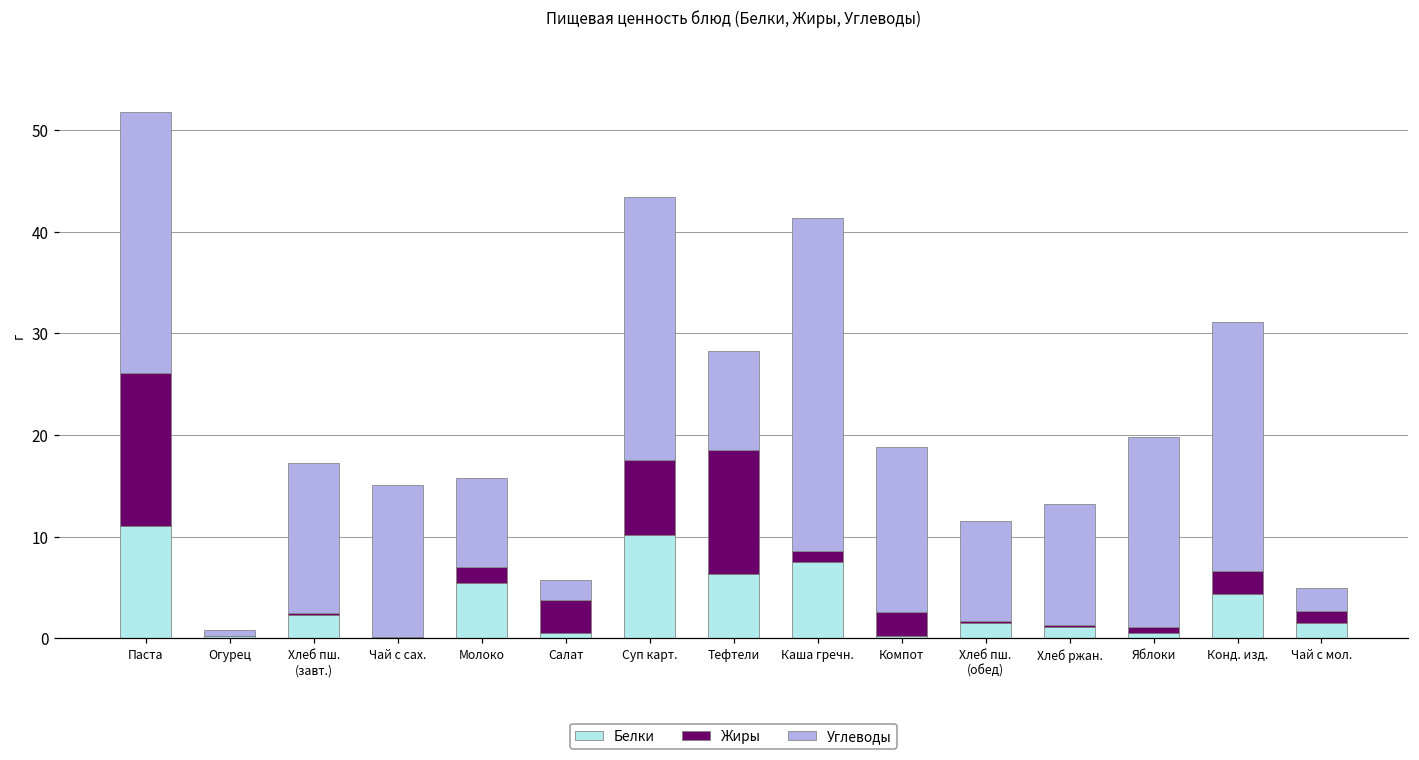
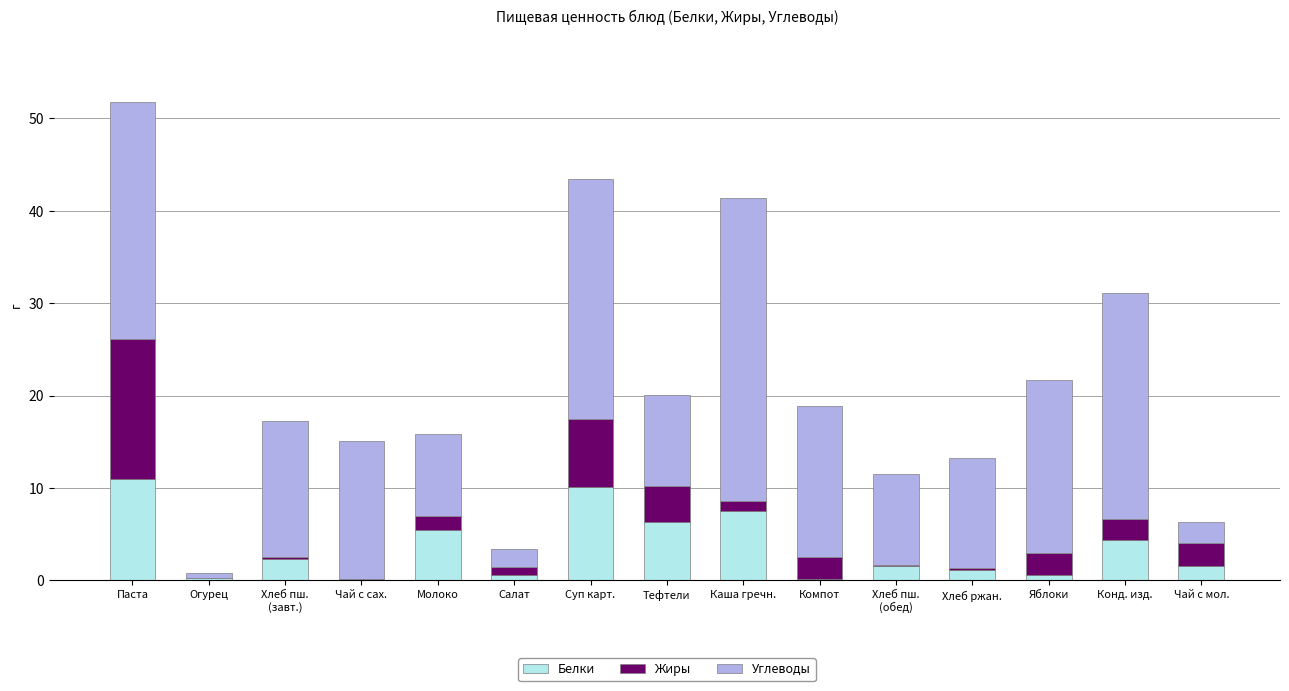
  {
    "Жиры": {
      "Паста": 15,
      "Молоко": 2,
-     "Салат": 3,
+     "Салат": 1,
      "Суп карт.": 7,
-     "Тефтели": 12,
+     "Тефтели": 4,
      "Каша гречн.": 1,
      "Компот": 2,
-     "Яблоки": 1,
+     "Яблоки": 2,
      "Конд. изд.": 2,
-     "Чай с мол.": 1
+     "Чай с мол.": 3
    }
  }
